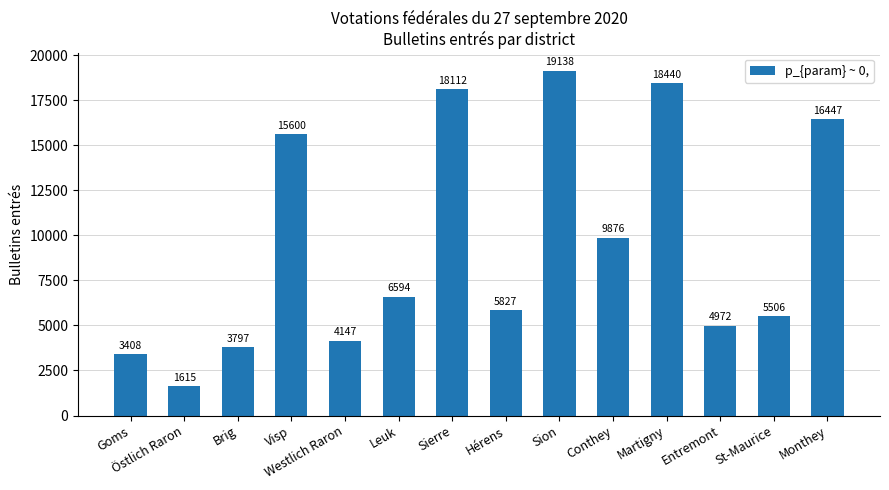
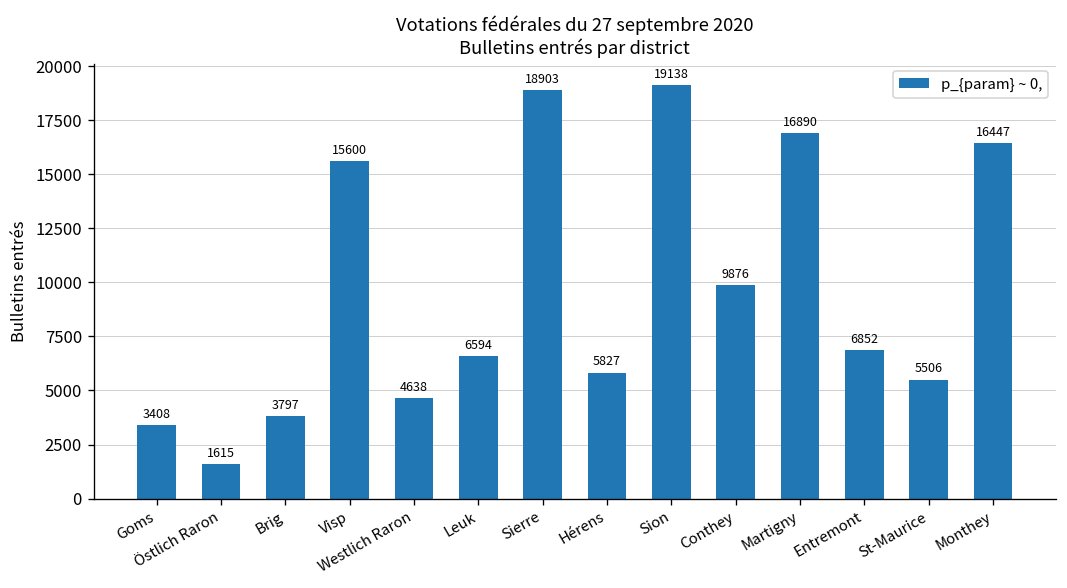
  {
    "Goms": 3408,
    "Östlich Raron": 1615,
    "Brig": 3797,
    "Visp": 15600,
-   "Westlich Raron": 4147,
+   "Westlich Raron": 4638,
    "Leuk": 6594,
-   "Sierre": 18112,
+   "Sierre": 18903,
    "Hérens": 5827,
    "Sion": 19138,
    "Conthey": 9876,
-   "Martigny": 18440,
-   "Entremont": 4972,
+   "Martigny": 16890,
+   "Entremont": 6852,
    "St-Maurice": 5506,
    "Monthey": 16447
  }
